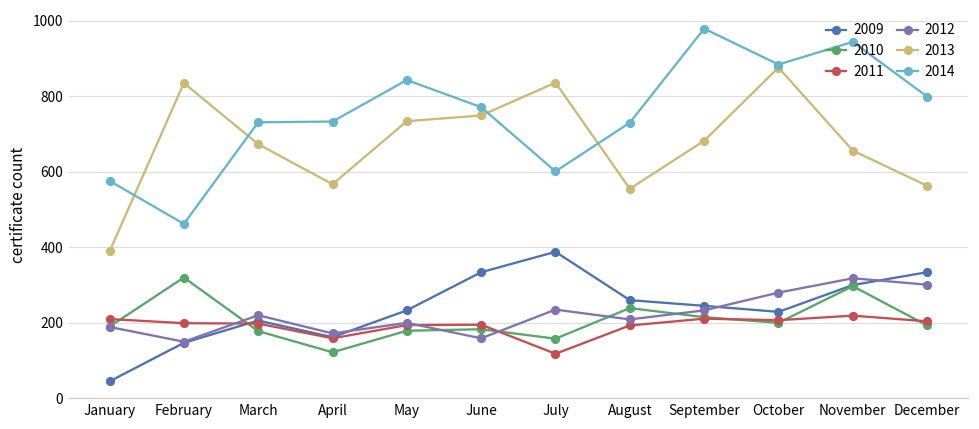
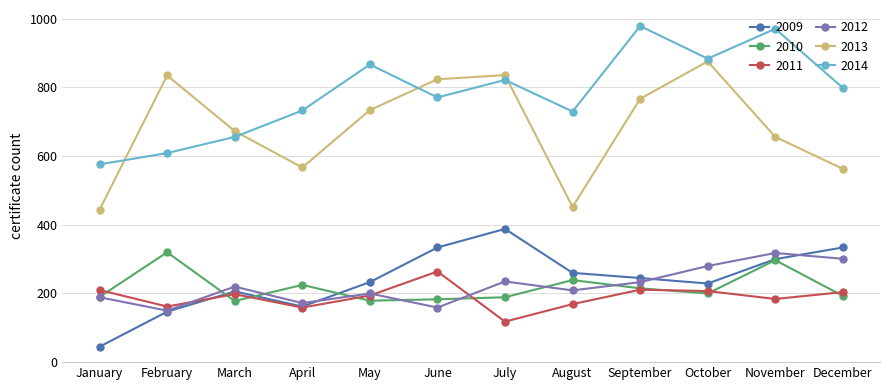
  {
    "2010": {
      "February": 320,
      "March": 180,
-     "April": 120,
+     "April": 230,
      "May": 180,
      "June": 180,
-     "July": 160,
+     "July": 190,
      "August": 240,
      "December": 190
    },
    "2011": {
      "January": 210,
-     "February": 200,
+     "February": 160,
      "March": 200,
-     "June": 200,
+     "June": 260,
      "July": 120,
-     "August": 190,
-     "November": 220,
+     "August": 170,
+     "November": 180,
      "December": 200
    },
    "2013": {
-     "January": 390,
+     "January": 440,
      "February": 840,
      "March": 670,
      "April": 570,
      "May": 730,
-     "June": 750,
+     "June": 820,
      "July": 840,
-     "August": 560,
-     "September": 680,
+     "August": 450,
+     "September": 770,
      "October": 880,
      "November": 660,
      "December": 560
    },
    "2014": {
      "January": 580,
-     "February": 460,
-     "March": 730,
+     "February": 610,
+     "March": 660,
      "April": 730,
-     "May": 840,
+     "May": 870,
      "June": 770,
-     "July": 600,
+     "July": 820,
      "August": 730,
      "September": 980,
      "October": 880,
-     "November": 940,
+     "November": 970,
      "December": 800
    }
  }
